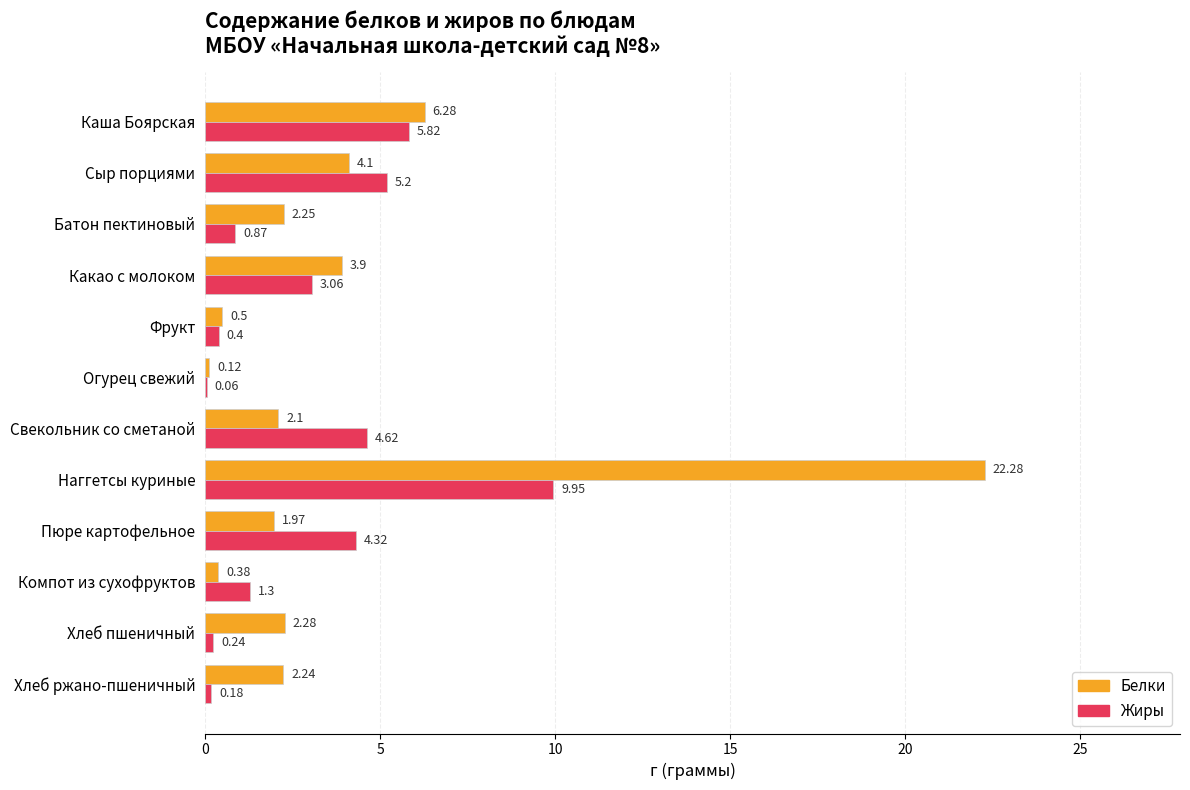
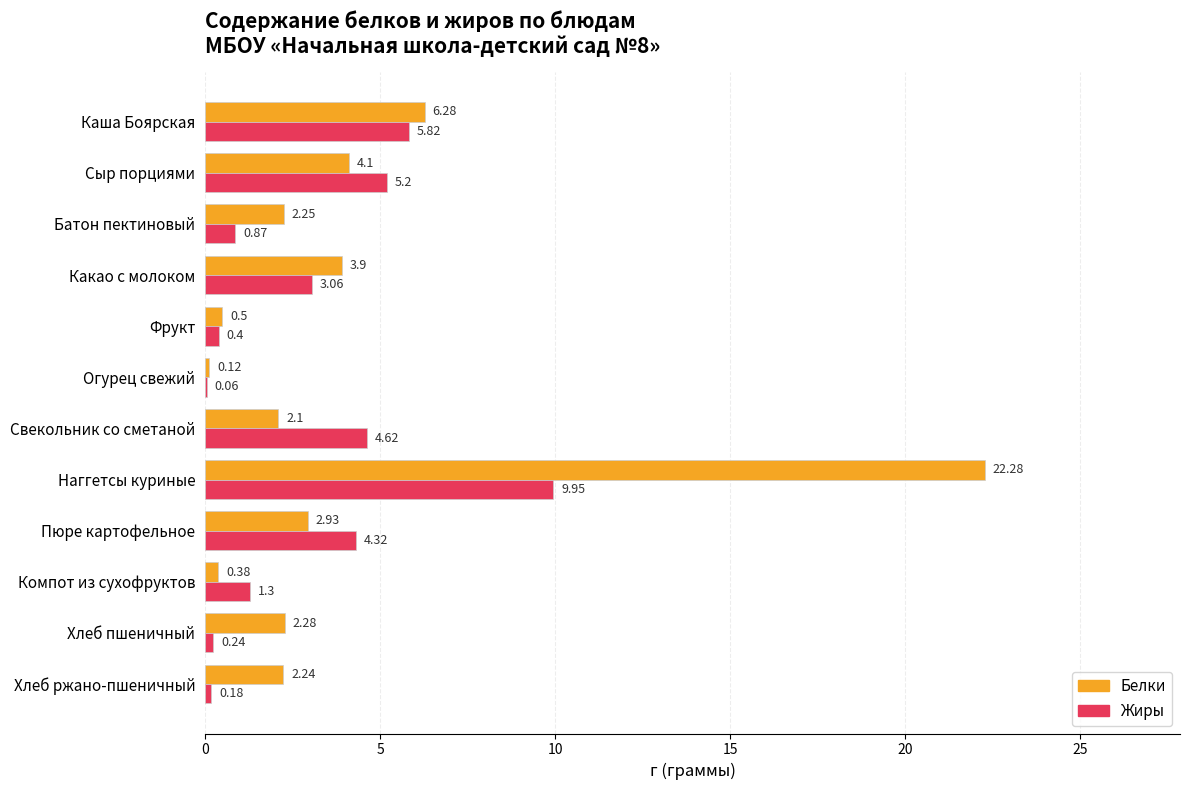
  {
    "Белки": {
      "Каша Боярская": 6.28,
      "Сыр порциями": 4.1,
      "Батон пектиновый": 2.25,
      "Какао с молоком": 3.9,
      "Фрукт": 0.5,
      "Огурец свежий": 0.12,
      "Свекольник со сметаной": 2.1,
      "Наггетсы куриные": 22.28,
-     "Пюре картофельное": 1.97,
+     "Пюре картофельное": 2.93,
      "Компот из сухофруктов": 0.38,
      "Хлеб пшеничный": 2.28,
      "Хлеб ржано-пшеничный": 2.24
    },
    "Жиры": {
      "Каша Боярская": 5.82,
      "Сыр порциями": 5.2,
      "Батон пектиновый": 0.87,
      "Какао с молоком": 3.06,
      "Фрукт": 0.4,
      "Огурец свежий": 0.06,
      "Свекольник со сметаной": 4.62,
      "Наггетсы куриные": 9.95,
      "Пюре картофельное": 4.32,
      "Компот из сухофруктов": 1.3,
      "Хлеб пшеничный": 0.24,
      "Хлеб ржано-пшеничный": 0.18
    }
  }
